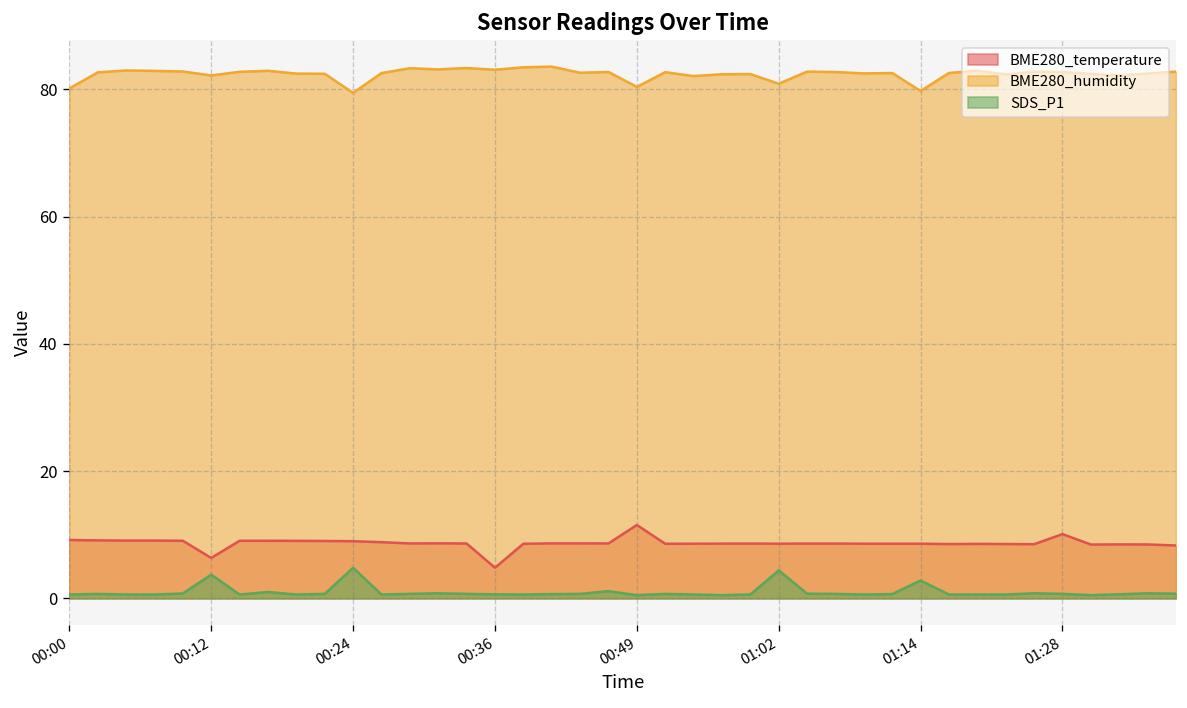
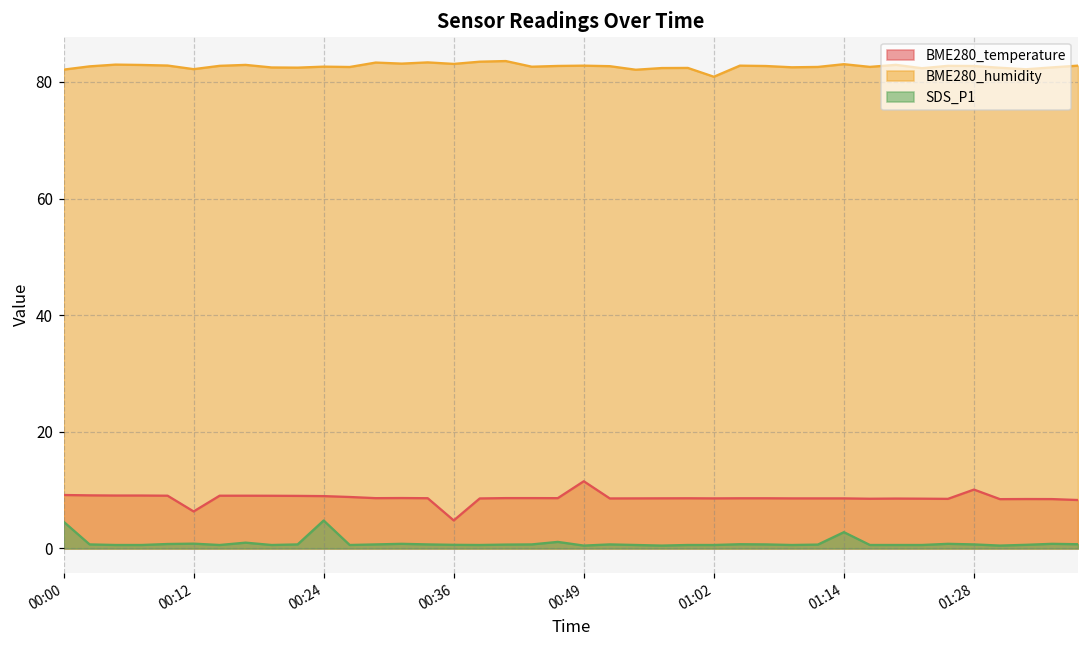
  {
    "BME280_temperature": {
      "00:00": 9,
      "00:12": 6,
      "00:24": 9,
      "00:36": 5,
      "00:49": 12,
      "01:02": 9,
      "01:14": 9,
      "01:28": 10
    },
    "BME280_humidity": {
-     "00:00": 80,
+     "00:00": 82,
      "00:12": 82,
-     "00:24": 79,
+     "00:24": 83,
      "00:36": 83,
-     "00:49": 80,
+     "00:49": 83,
      "01:02": 81,
-     "01:14": 80
+     "01:14": 83
    },
    "SDS_P1": {
-     "00:00": 1,
-     "00:12": 4,
+     "00:00": 5,
+     "00:12": 1,
      "00:24": 5,
      "00:36": 1,
      "00:49": 1,
-     "01:02": 4,
+     "01:02": 1,
      "01:14": 3,
      "01:28": 1
    }
  }
